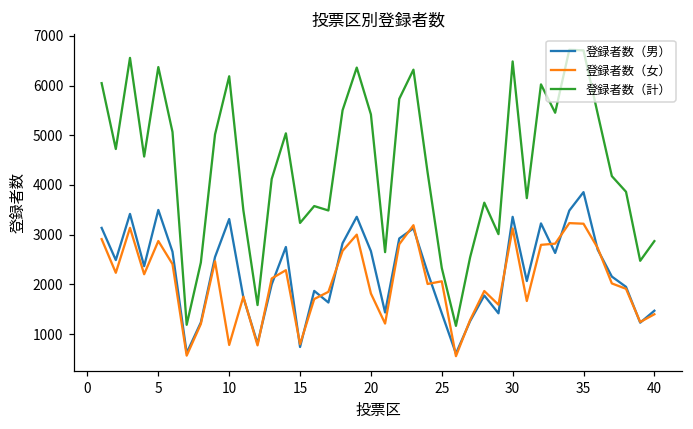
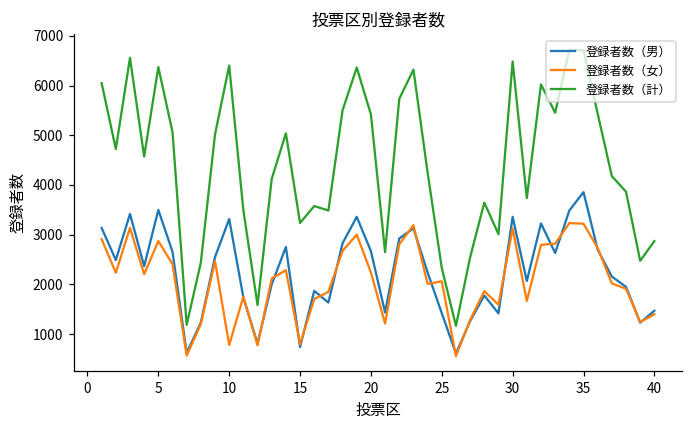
  {
    "登録者数（男）": {
      "5": 3500,
      "10": 3300,
      "20": 2700,
      "25": 1400,
      "30": 3400,
      "35": 3900,
      "40": 1500
    },
    "登録者数（女）": {
      "5": 2900,
      "10": 800,
-     "20": 1800,
+     "20": 2200,
      "25": 2100,
      "30": 3100,
      "35": 3200,
      "40": 1400
    },
    "登録者数（計）": {
      "5": 6400,
-     "10": 6200,
+     "10": 6400,
      "15": 3200,
      "20": 5400,
      "25": 2300,
      "30": 6500,
      "40": 2900
    }
  }
